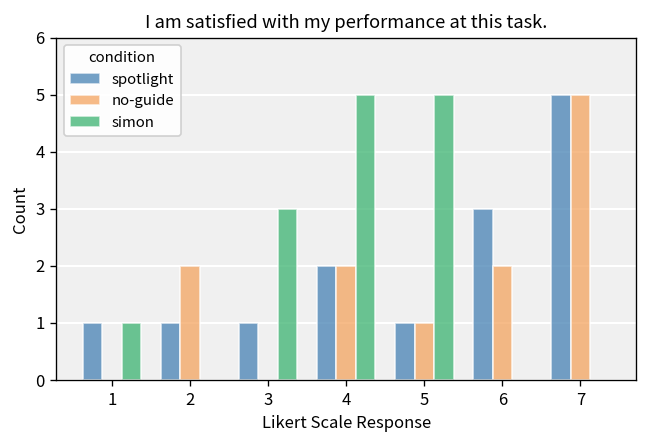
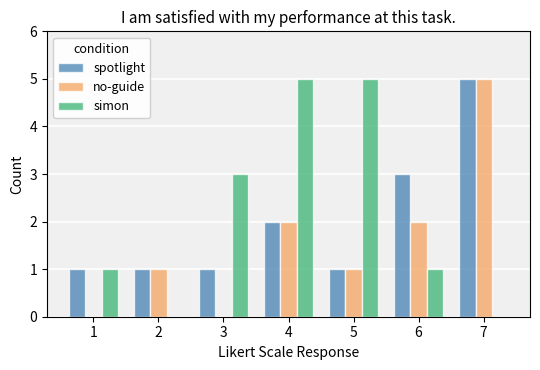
  {
    "spotlight": {
      "1": 1,
      "2": 1,
      "3": 1,
      "4": 2,
      "5": 1,
      "6": 3,
      "7": 5
    },
    "no-guide": {
      "1": 0,
-     "2": 2,
+     "2": 1,
      "3": 0,
      "4": 2,
      "5": 1,
      "6": 2,
      "7": 5
    },
    "simon": {
      "1": 1,
      "2": 0,
      "3": 3,
      "4": 5,
      "5": 5,
-     "6": 0,
+     "6": 1,
      "7": 0
    }
  }
